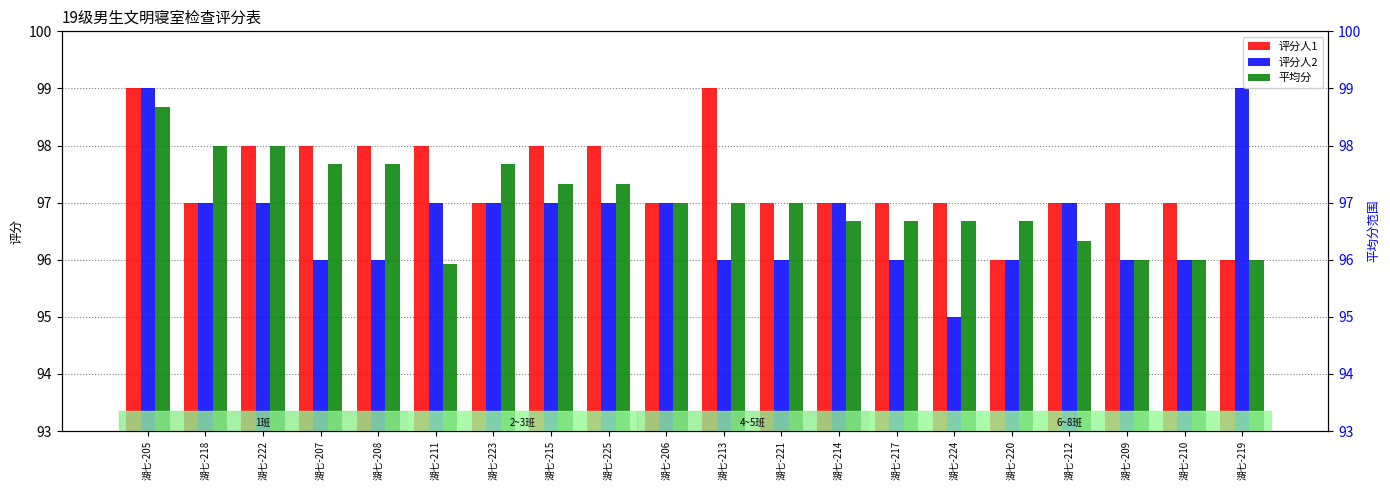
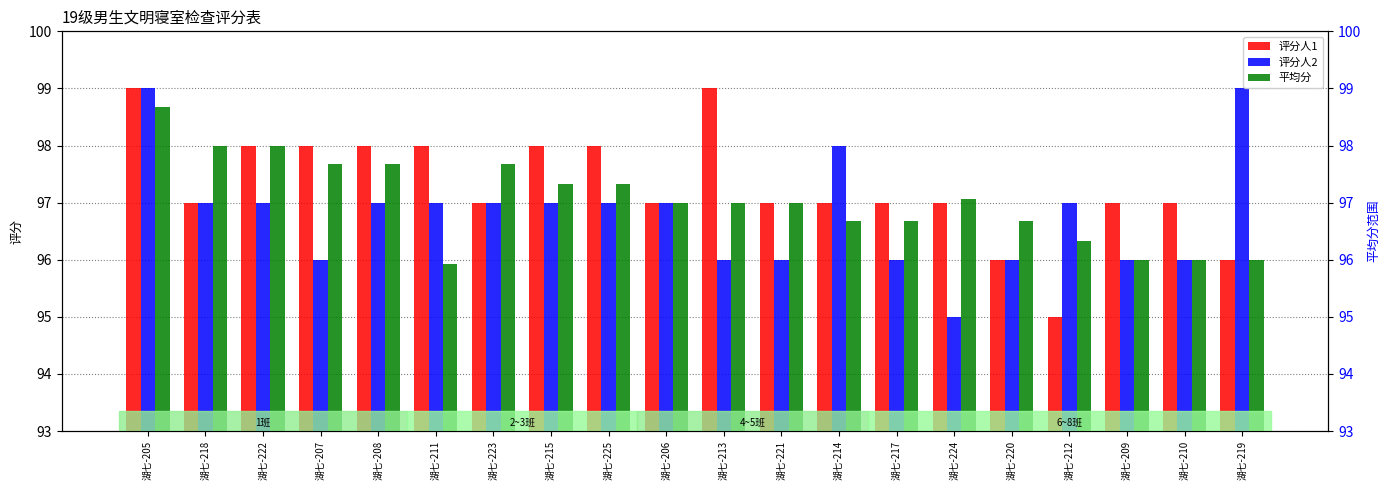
  {
    "评分人1": {
      "湖七-205": 99,
      "湖七-218": 97,
      "湖七-222": 98,
      "湖七-207": 98,
      "湖七-208": 98,
      "湖七-211": 98,
      "湖七-223": 97,
      "湖七-215": 98,
      "湖七-225": 98,
      "湖七-206": 97,
      "湖七-213": 99,
      "湖七-221": 97,
      "湖七-214": 97,
      "湖七-217": 97,
      "湖七-224": 97,
      "湖七-220": 96,
-     "湖七-212": 97,
+     "湖七-212": 95,
      "湖七-209": 97,
      "湖七-210": 97,
      "湖七-219": 96
    },
    "评分人2": {
      "湖七-205": 99,
      "湖七-218": 97,
      "湖七-207": 96,
-     "湖七-208": 96,
+     "湖七-208": 97,
      "湖七-211": 97,
      "湖七-223": 97,
      "湖七-215": 97,
      "湖七-225": 97,
      "湖七-206": 97,
      "湖七-213": 96,
      "湖七-221": 96,
-     "湖七-214": 97,
+     "湖七-214": 98,
      "湖七-217": 96,
      "湖七-224": 95,
      "湖七-220": 96,
      "湖七-209": 96,
      "湖七-210": 96,
      "湖七-219": 99
    },
    "平均分": {
      "湖七-205": 98.7,
      "湖七-218": 98.0,
      "湖七-222": 98.0,
      "湖七-207": 97.7,
      "湖七-208": 97.7,
      "湖七-211": 95.9,
      "湖七-223": 97.7,
      "湖七-215": 97.3,
      "湖七-225": 97.3,
      "湖七-206": 97.0,
      "湖七-213": 97.0,
      "湖七-221": 97.0,
      "湖七-214": 96.7,
      "湖七-217": 96.7,
-     "湖七-224": 96.7,
+     "湖七-224": 97.1,
      "湖七-220": 96.7,
      "湖七-212": 96.3,
      "湖七-209": 96.0,
      "湖七-210": 96.0,
      "湖七-219": 96.0
    }
  }
